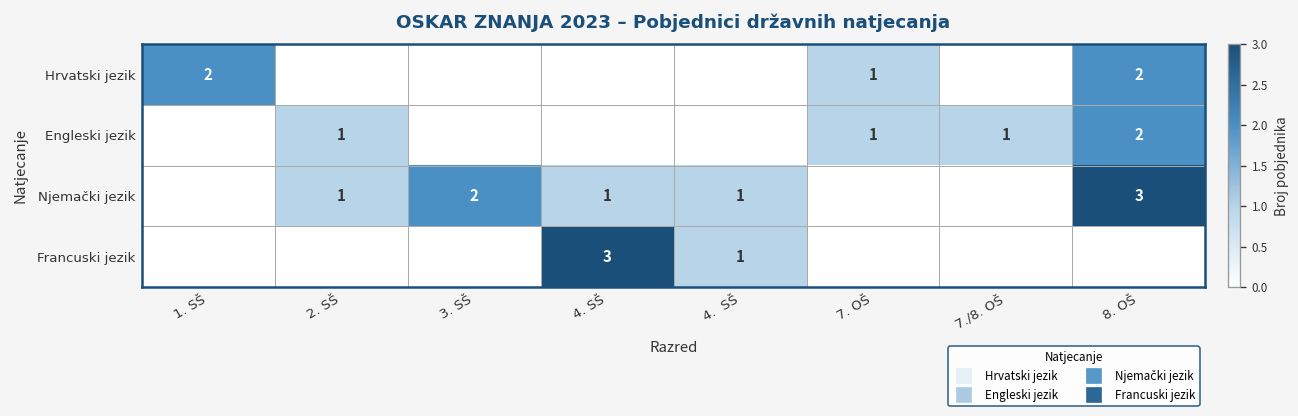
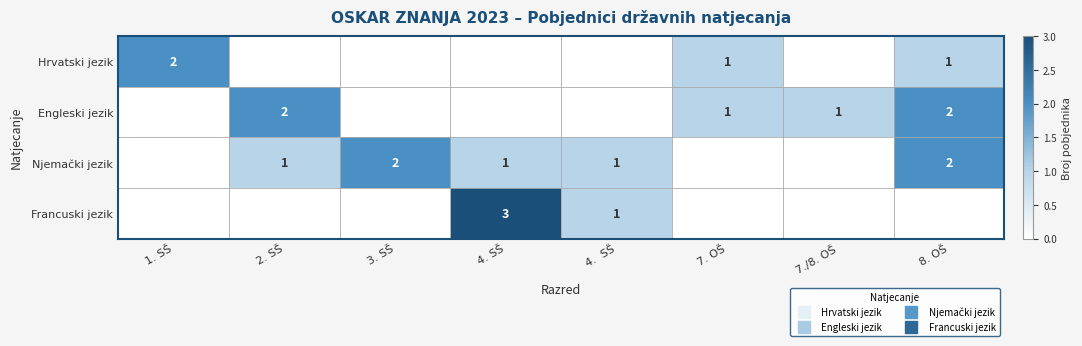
  {
    "Hrvatski jezik": {
      "1. SŠ": 2,
      "7. OŠ": 1,
-     "8. OŠ": 2
+     "8. OŠ": 1
    },
    "Engleski jezik": {
-     "2. SŠ": 1,
+     "2. SŠ": 2,
      "7. OŠ": 1,
      "7./8. OŠ": 1,
      "8. OŠ": 2
    },
    "Njemački jezik": {
      "2. SŠ": 1,
      "3. SŠ": 2,
-     "8. OŠ": 3
+     "8. OŠ": 2
    }
  }
